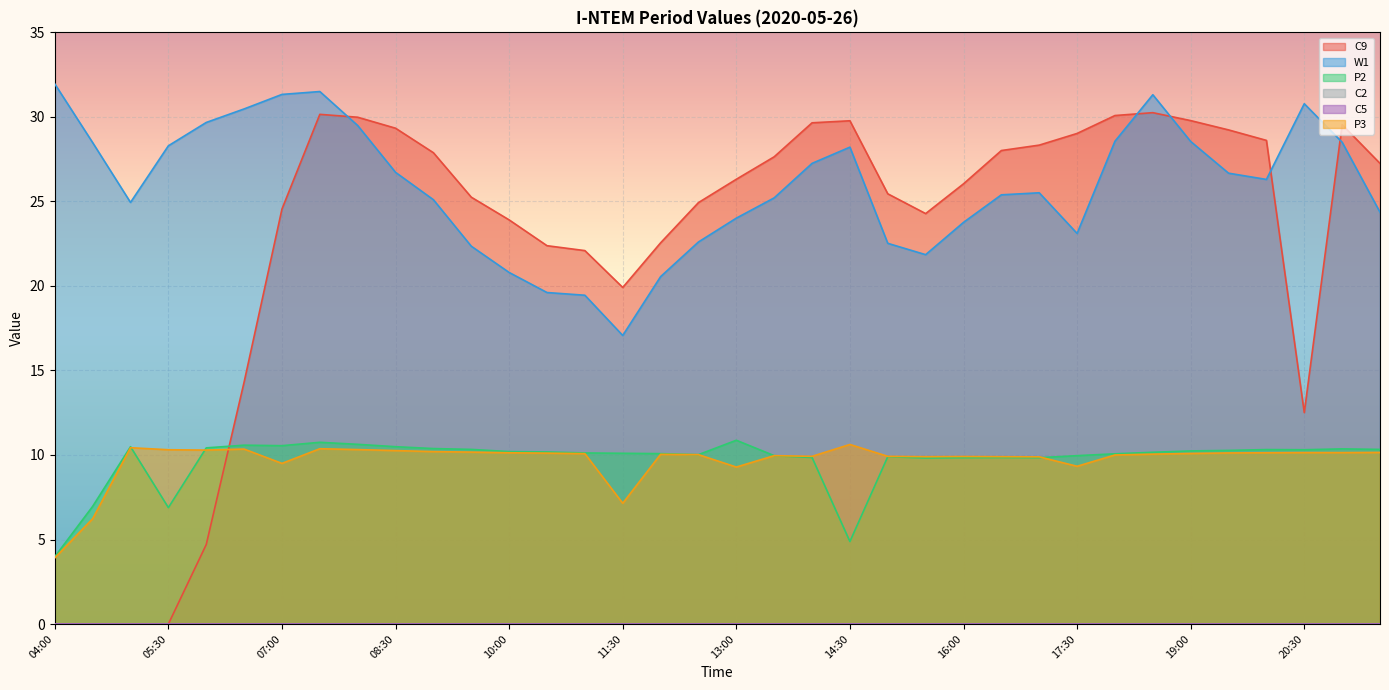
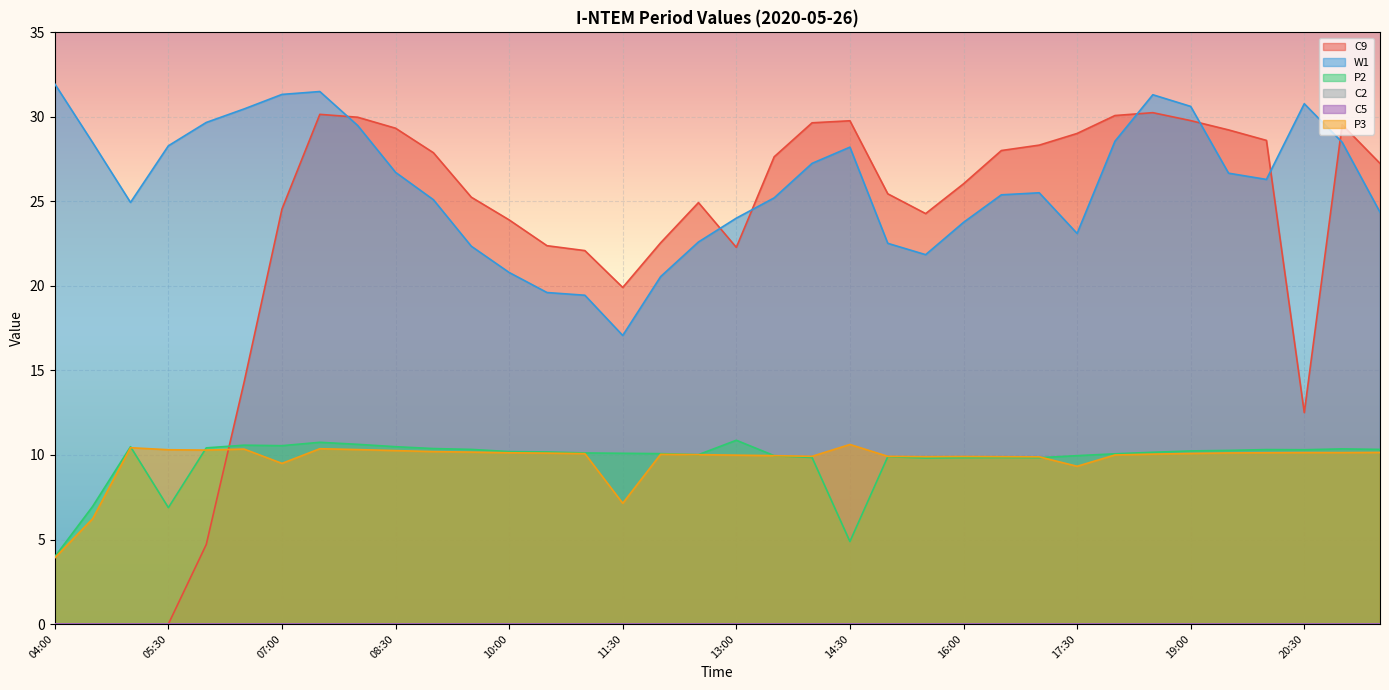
  {
    "C9": {
      "07:00": 24.5,
      "08:30": 29.3,
      "10:00": 23.9,
      "11:30": 19.9,
-     "13:00": 26.3,
+     "13:00": 22.3,
      "14:30": 29.8,
      "16:00": 26.0,
      "17:30": 29.0,
      "19:00": 29.8,
      "20:30": 12.5
    },
    "W1": {
      "04:00": 32.0,
      "05:30": 28.3,
      "07:00": 31.3,
      "08:30": 26.7,
      "10:00": 20.8,
      "11:30": 17.1,
      "13:00": 24.0,
      "14:30": 28.2,
      "16:00": 23.8,
      "17:30": 23.1,
-     "19:00": 28.5,
+     "19:00": 30.6,
      "20:30": 30.8
    },
    "P2": {
      "05:30": 6.9,
      "07:00": 10.6,
      "08:30": 10.5,
      "11:30": 10.1,
      "13:00": 10.9,
      "14:30": 4.9,
      "17:30": 10.0,
      "19:00": 10.2,
      "20:30": 10.3
    },
    "C5": {
      "07:00": 0.0,
      "08:30": 0.0,
      "10:00": 0.0,
      "11:30": 0.0,
      "13:00": 0.0,
      "14:30": 0.0,
      "16:00": 0.0,
      "17:30": 0.0,
      "19:00": 0.0,
      "20:30": 0.0
    },
    "P3": {
      "05:30": 10.3,
      "07:00": 9.5,
      "08:30": 10.3,
      "11:30": 7.1,
-     "13:00": 9.3,
+     "13:00": 10.0,
      "14:30": 10.6,
      "17:30": 9.3,
      "19:00": 10.1,
      "20:30": 10.1
    }
  }
